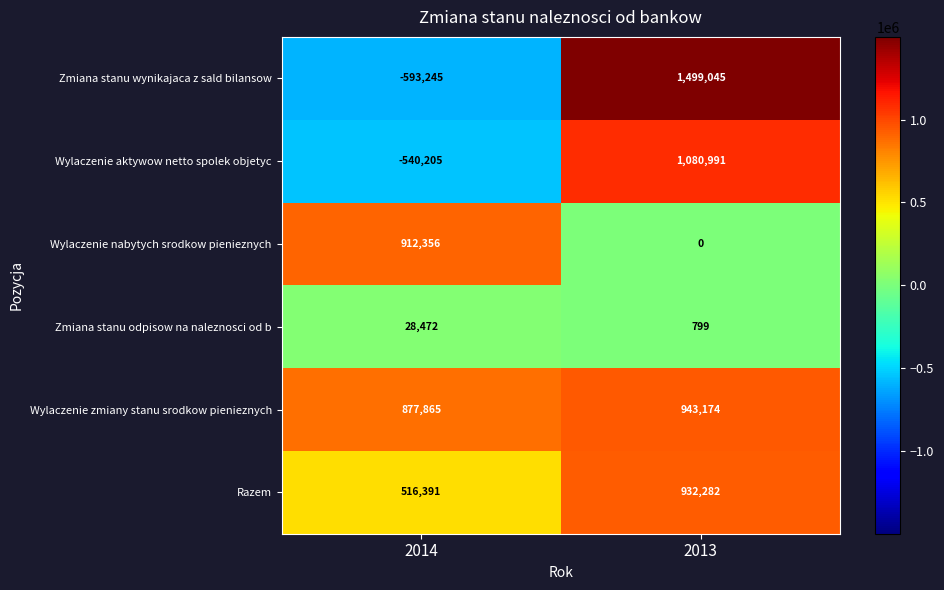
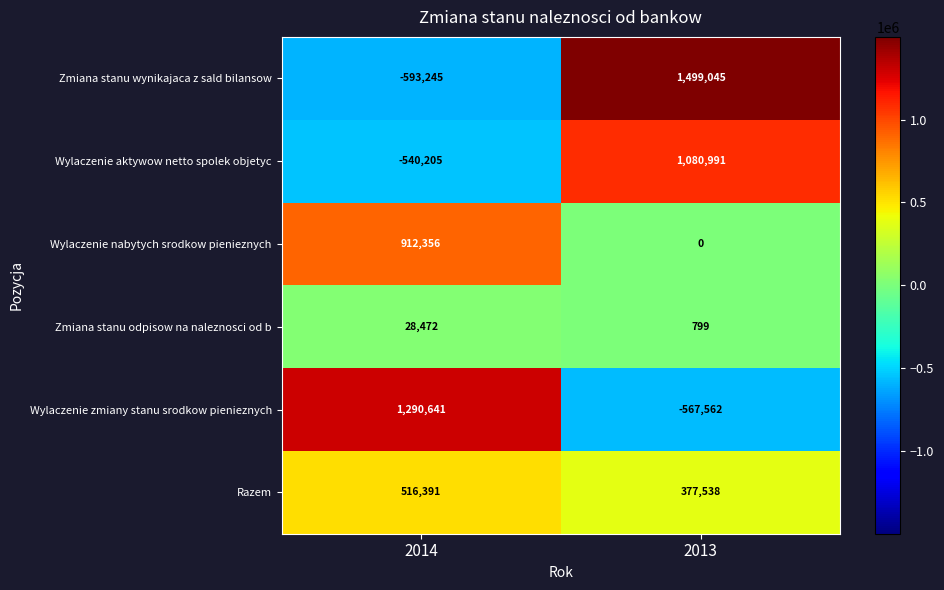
  {
    "Zmiana stanu wynikajaca z sald bilansow": {
      "2014": "-593,245",
      "2013": "1,499,045"
    },
    "Wylaczenie aktywow netto spolek objetyc": {
      "2014": "-540,205",
      "2013": "1,080,991"
    },
    "Wylaczenie nabytych srodkow pienieznych": {
      "2014": "912,356",
      "2013": "0"
    },
    "Zmiana stanu odpisow na naleznosci od b": {
      "2014": "28,472",
      "2013": "799"
    },
    "Wylaczenie zmiany stanu srodkow pienieznych": {
-     "2014": "877,865",
-     "2013": "943,174"
+     "2014": "1,290,641",
+     "2013": "-567,562"
    },
    "Razem": {
      "2014": "516,391",
-     "2013": "932,282"
+     "2013": "377,538"
    }
  }
